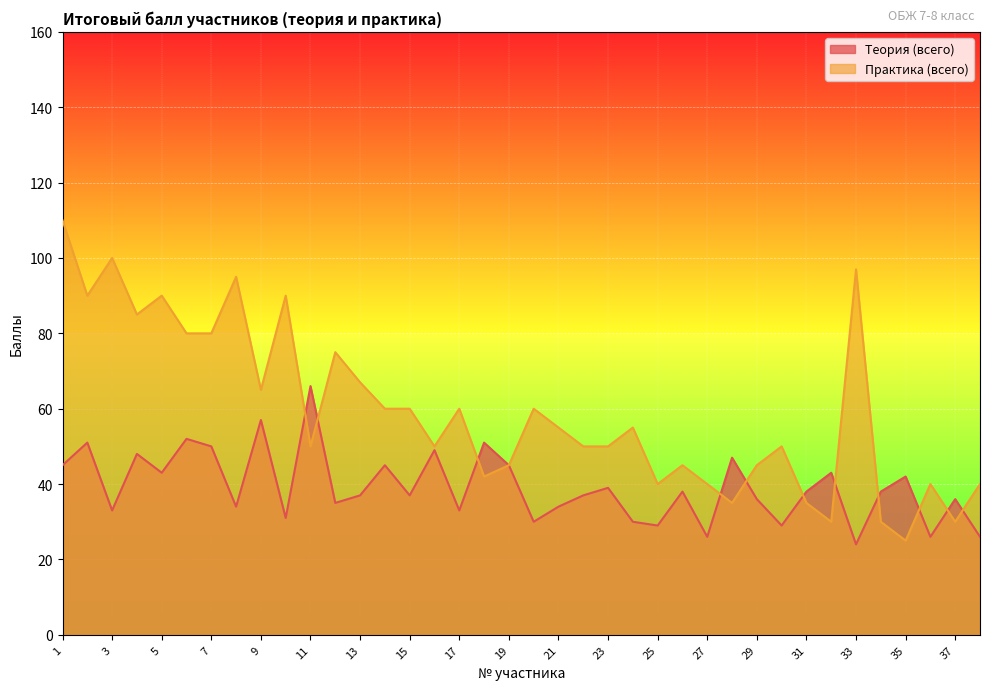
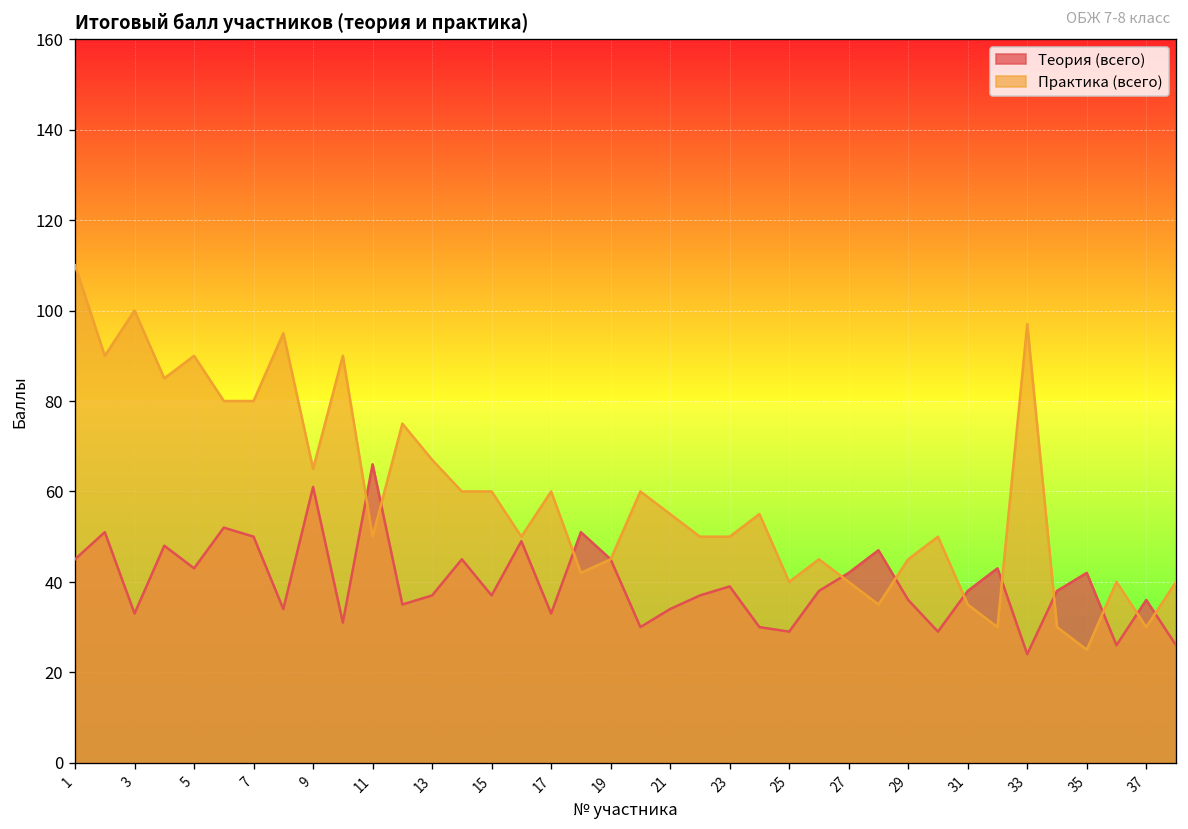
  {
    "Теория (всего)": {
      "1": 45,
      "3": 33,
      "5": 43,
      "7": 50,
-     "9": 57,
+     "9": 61,
      "11": 66,
      "13": 37,
      "15": 37,
      "17": 33,
      "21": 34,
      "23": 39,
      "25": 29,
-     "27": 26,
+     "27": 42,
      "29": 36,
      "31": 38,
      "33": 24,
      "35": 42,
      "37": 36
    },
    "Практика (всего)": {
      "1": 110,
      "3": 100,
      "5": 90,
      "7": 80,
      "9": 65,
      "11": 50,
      "13": 67,
      "15": 60,
      "17": 60,
      "21": 55,
      "23": 50,
      "25": 40,
      "27": 40,
      "29": 45,
      "31": 35,
      "33": 97,
      "35": 25,
      "37": 30
    }
  }
